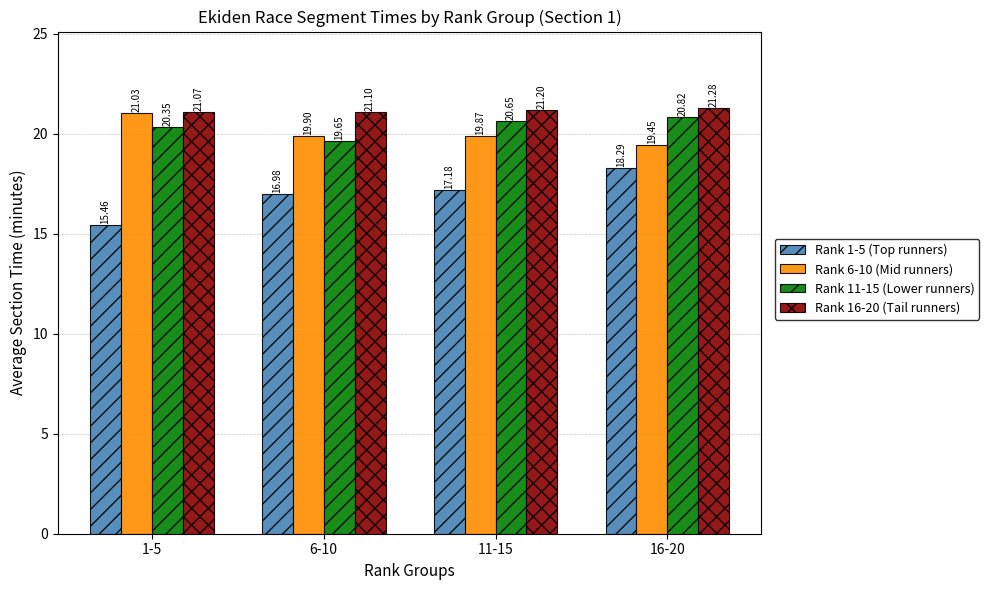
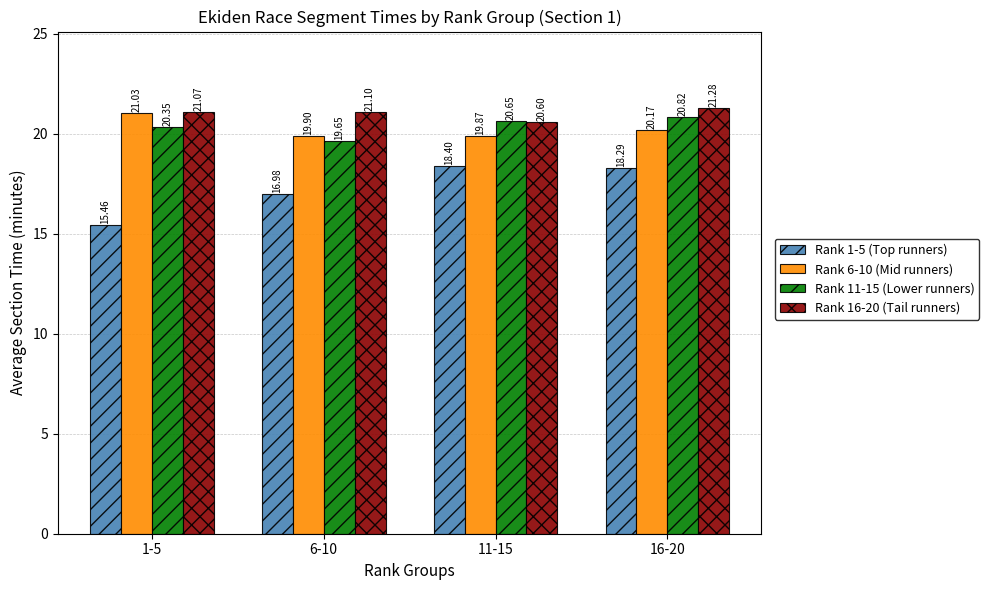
  {
    "Rank 1-5 (Top runners)": {
      "1-5": 15.46,
      "6-10": 16.98,
-     "11-15": 17.18,
+     "11-15": 18.40,
      "16-20": 18.29
    },
    "Rank 6-10 (Mid runners)": {
      "1-5": 21.03,
      "6-10": 19.90,
      "11-15": 19.87,
-     "16-20": 19.45
+     "16-20": 20.17
    },
    "Rank 11-15 (Lower runners)": {
      "1-5": 20.35,
      "6-10": 19.65,
      "11-15": 20.65,
      "16-20": 20.82
    },
    "Rank 16-20 (Tail runners)": {
      "1-5": 21.07,
      "6-10": 21.10,
-     "11-15": 21.20,
+     "11-15": 20.60,
      "16-20": 21.28
    }
  }
